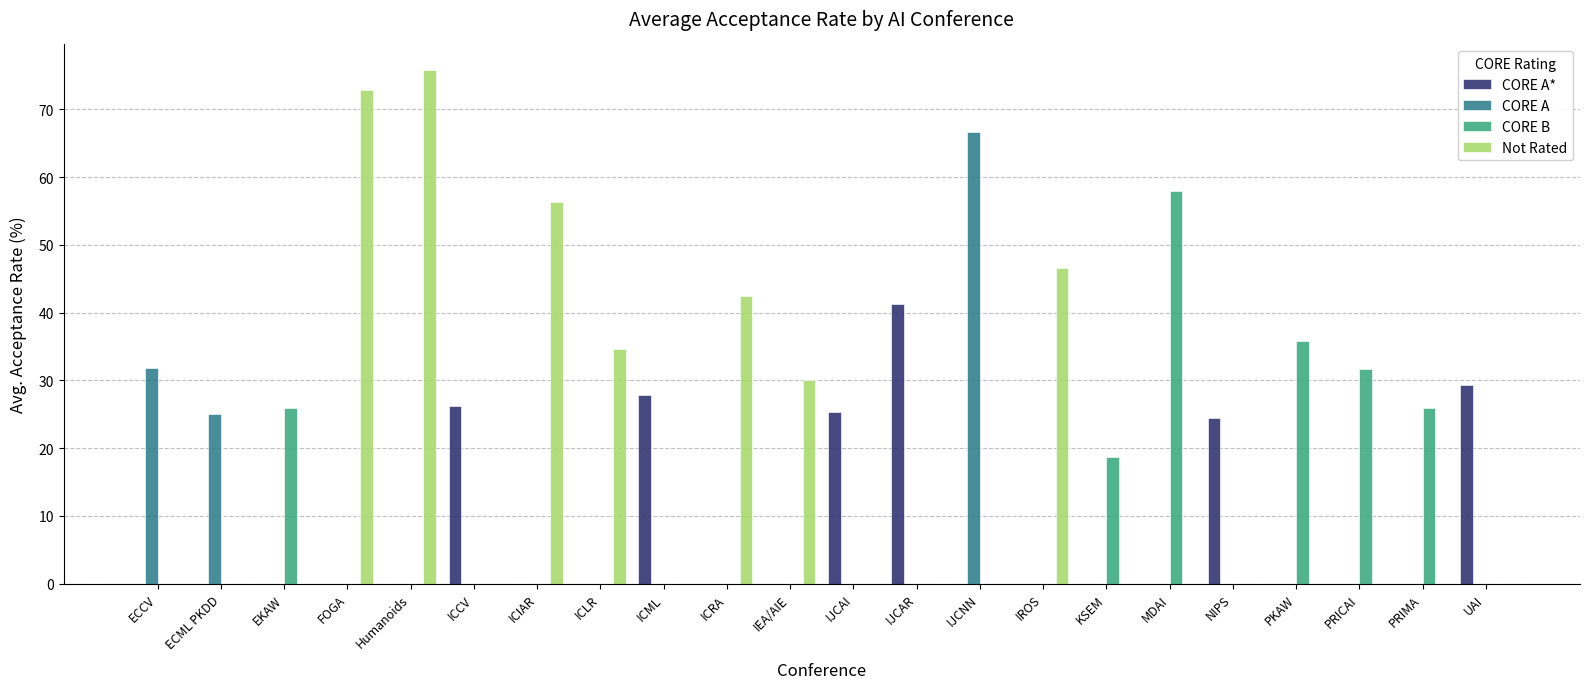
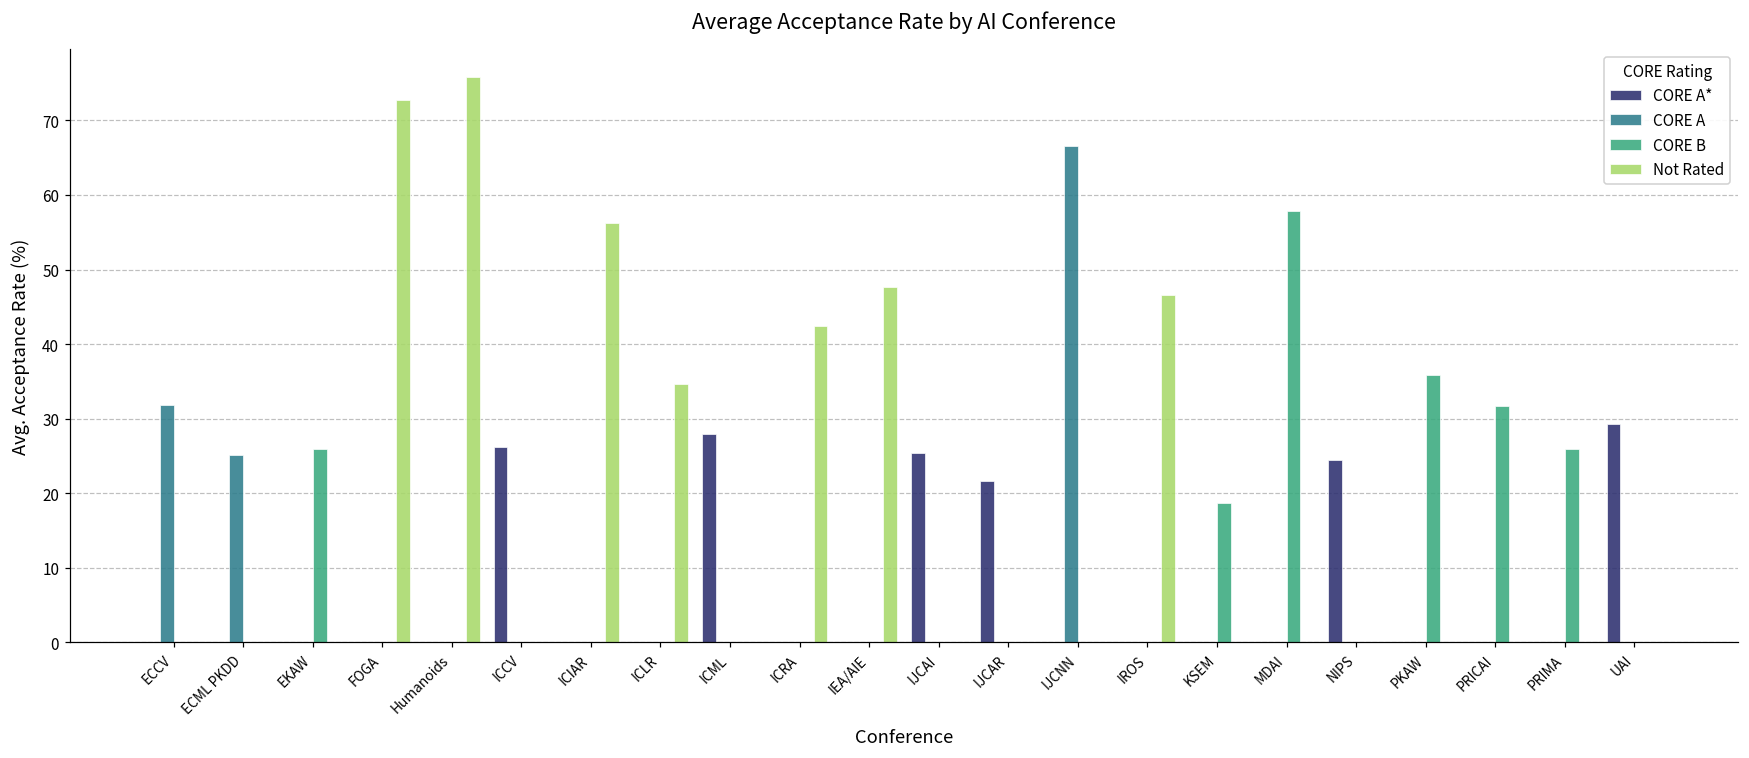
  {
    "CORE A*": {
      "ECCV": 0,
      "ECML PKDD": 0,
      "EKAW": 0,
      "FOGA": 0,
      "Humanoids": 0,
      "ICCV": 26,
      "ICIAR": 0,
      "ICLR": 0,
      "ICML": 28,
      "ICRA": 0,
      "IEA/AIE": 0,
      "IJCAI": 25,
-     "IJCAR": 41,
+     "IJCAR": 22,
      "IJCNN": 0,
      "IROS": 0,
      "KSEM": 0,
      "MDAI": 0,
      "NIPS": 24,
      "PKAW": 0,
      "PRICAI": 0,
      "PRIMA": 0,
      "UAI": 29
    },
    "Not Rated": {
      "ECCV": 0,
      "ECML PKDD": 0,
      "EKAW": 0,
      "FOGA": 73,
      "Humanoids": 76,
      "ICCV": 0,
      "ICIAR": 56,
      "ICLR": 35,
      "ICML": 0,
      "ICRA": 42,
-     "IEA/AIE": 30,
+     "IEA/AIE": 48,
      "IJCAI": 0,
      "IJCAR": 0,
      "IJCNN": 0,
      "IROS": 47,
      "KSEM": 0,
      "MDAI": 0,
      "NIPS": 0,
      "PKAW": 0,
      "PRICAI": 0,
      "PRIMA": 0,
      "UAI": 0
    }
  }
